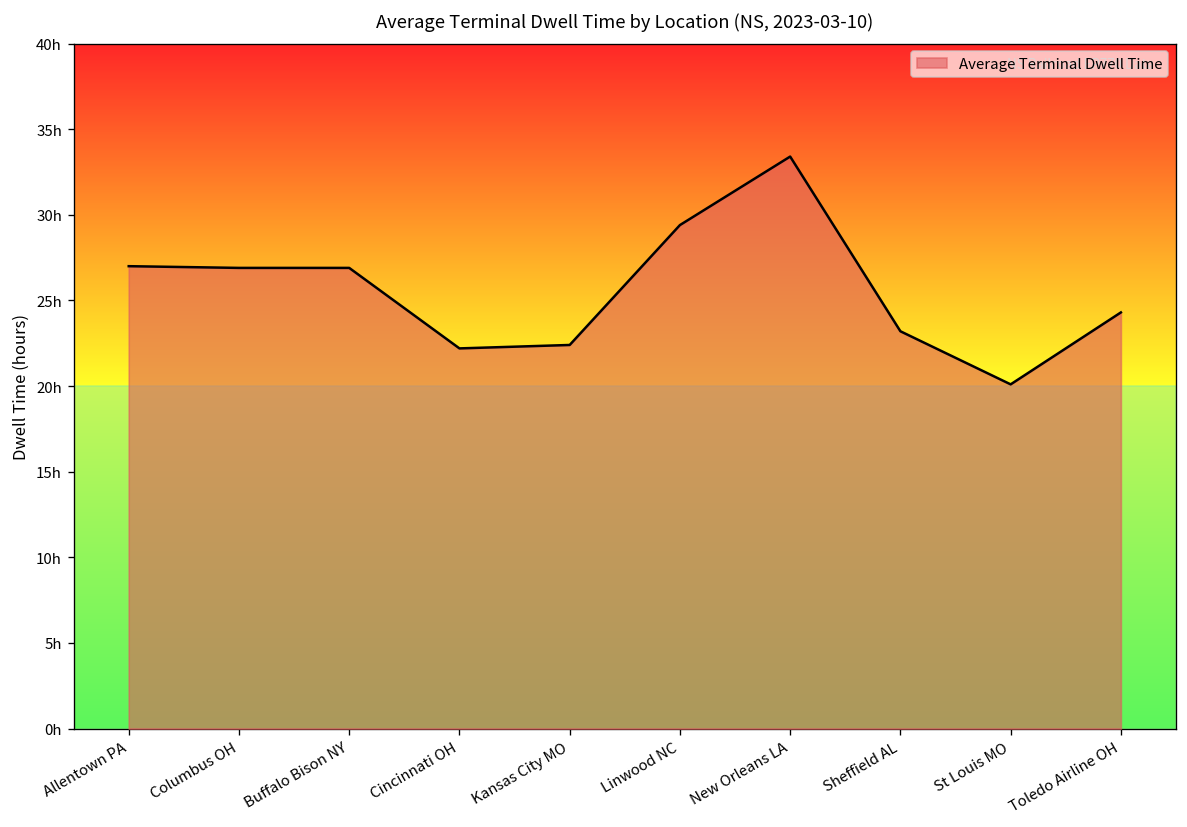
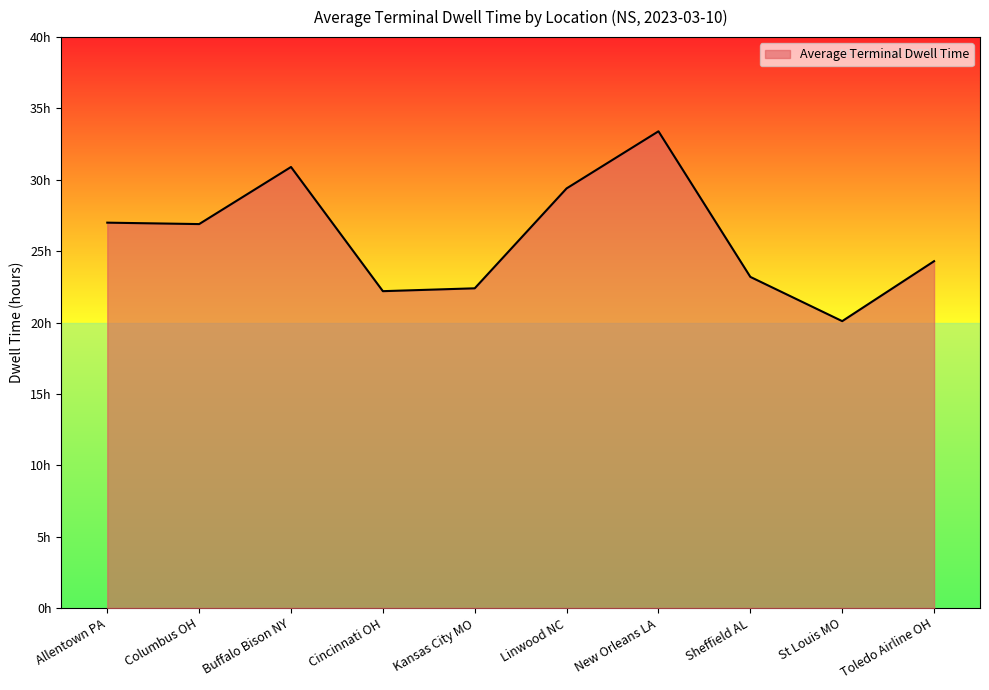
  {
    "Allentown PA": "27.0h",
    "Columbus OH": "26.9h",
-   "Buffalo Bison NY": "26.9h",
+   "Buffalo Bison NY": "30.9h",
    "Cincinnati OH": "22.2h",
    "Kansas City MO": "22.4h",
    "Linwood NC": "29.4h",
    "New Orleans LA": "33.4h",
    "Sheffield AL": "23.2h",
    "St Louis MO": "20.1h",
    "Toledo Airline OH": "24.3h"
  }
